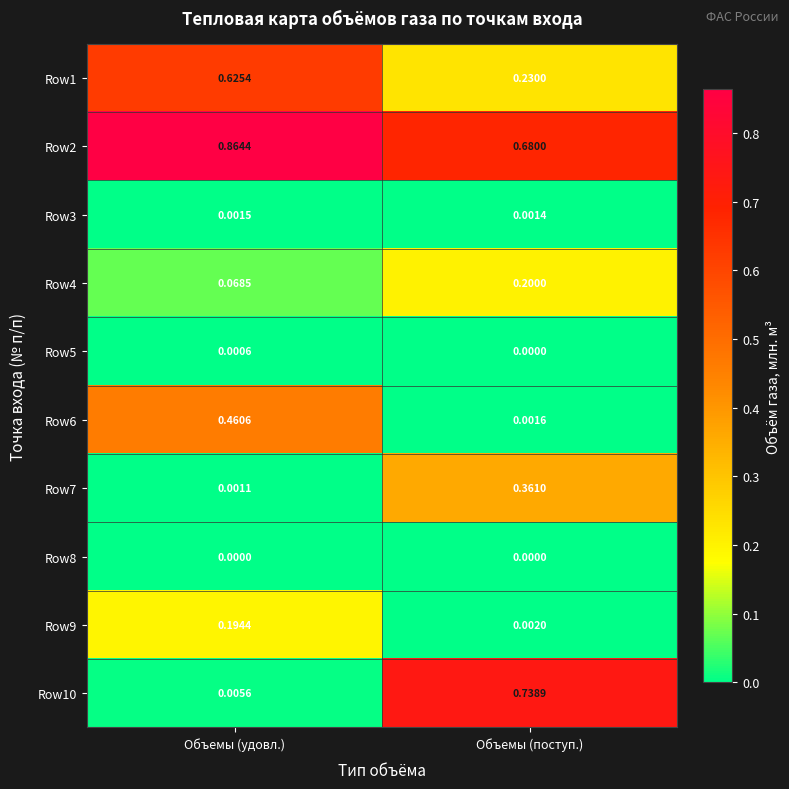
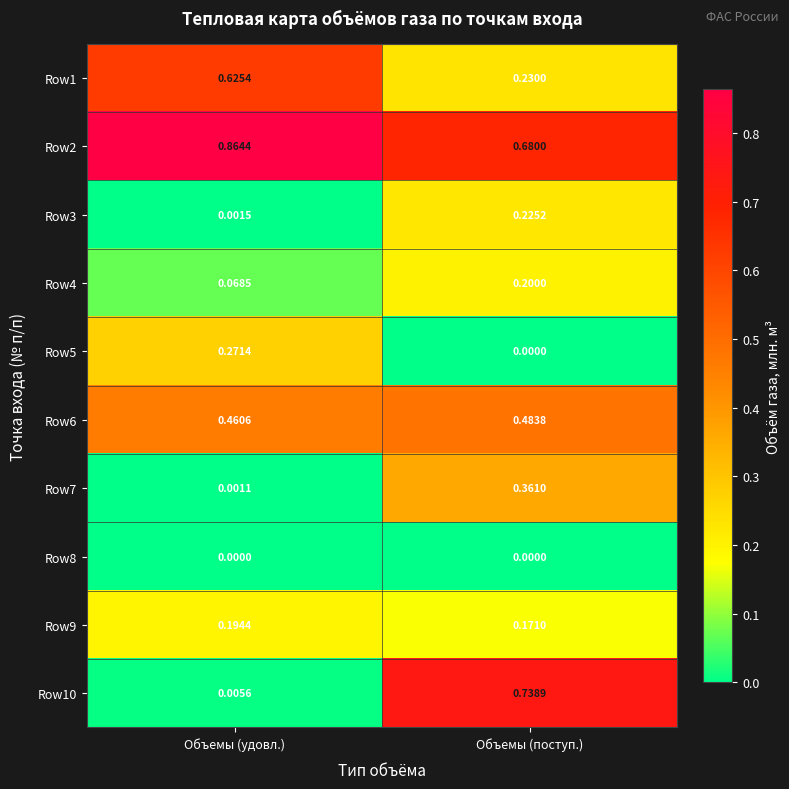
  {
    "Row1": {
      "Объемы (удовл.)": 0.6254,
      "Объемы (поступ.)": 0.2300
    },
    "Row2": {
      "Объемы (удовл.)": 0.8644,
      "Объемы (поступ.)": 0.6800
    },
    "Row3": {
      "Объемы (удовл.)": 0.0015,
-     "Объемы (поступ.)": 0.0014
+     "Объемы (поступ.)": 0.2252
    },
    "Row4": {
      "Объемы (удовл.)": 0.0685,
      "Объемы (поступ.)": 0.2000
    },
    "Row5": {
-     "Объемы (удовл.)": 0.0006,
+     "Объемы (удовл.)": 0.2714,
      "Объемы (поступ.)": 0.0000
    },
    "Row6": {
      "Объемы (удовл.)": 0.4606,
-     "Объемы (поступ.)": 0.0016
+     "Объемы (поступ.)": 0.4838
    },
    "Row7": {
      "Объемы (удовл.)": 0.0011,
      "Объемы (поступ.)": 0.3610
    },
    "Row8": {
      "Объемы (удовл.)": 0.0000,
      "Объемы (поступ.)": 0.0000
    },
    "Row9": {
      "Объемы (удовл.)": 0.1944,
-     "Объемы (поступ.)": 0.0020
+     "Объемы (поступ.)": 0.1710
    },
    "Row10": {
      "Объемы (удовл.)": 0.0056,
      "Объемы (поступ.)": 0.7389
    }
  }
